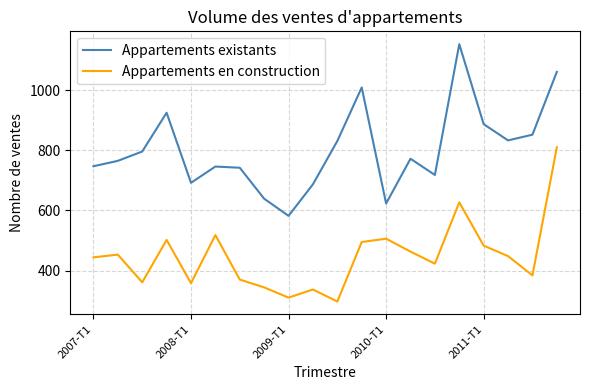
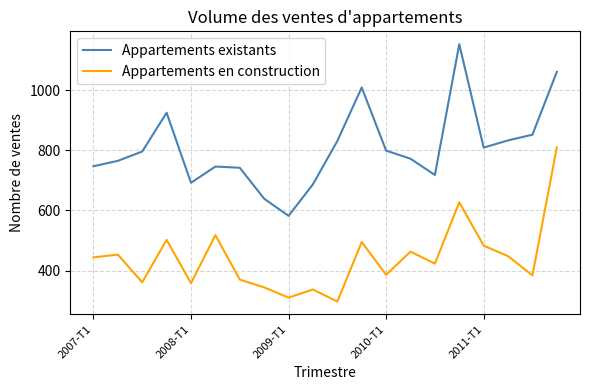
  {
    "Appartements existants": {
      "2007-T1": 750,
      "2008-T1": 690,
      "2009-T1": 580,
-     "2010-T1": 620,
-     "2011-T1": 890
+     "2010-T1": 800,
+     "2011-T1": 810
    },
    "Appartements en construction": {
      "2007-T1": 440,
      "2008-T1": 360,
      "2009-T1": 310,
-     "2010-T1": 510,
+     "2010-T1": 390,
      "2011-T1": 480
    }
  }
